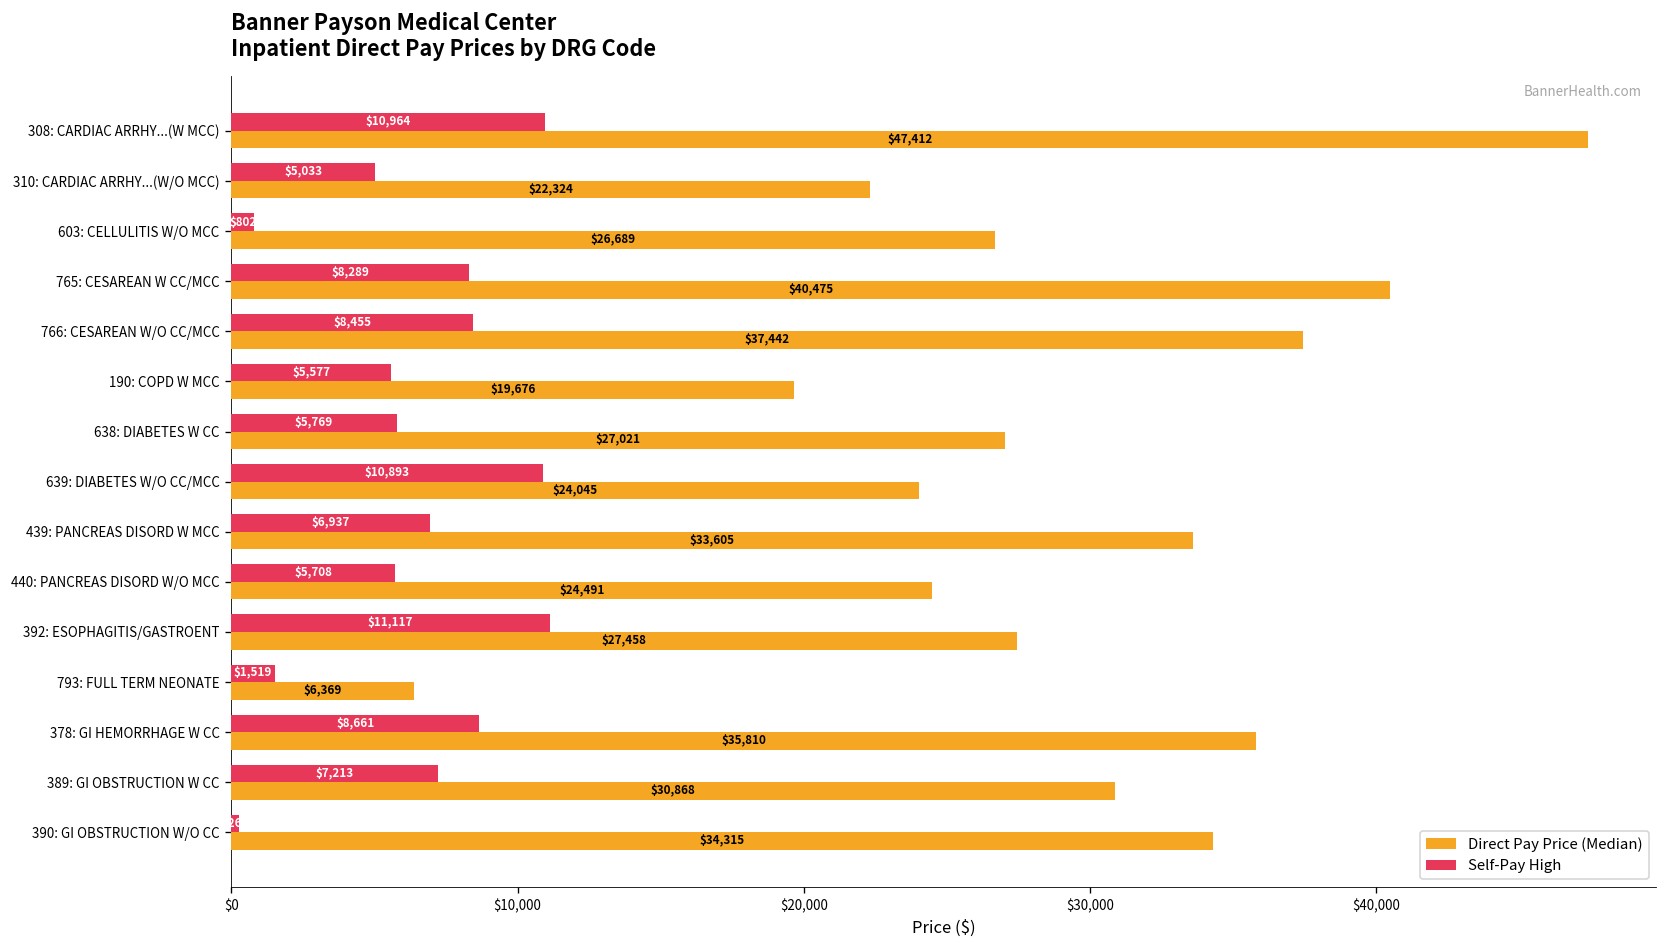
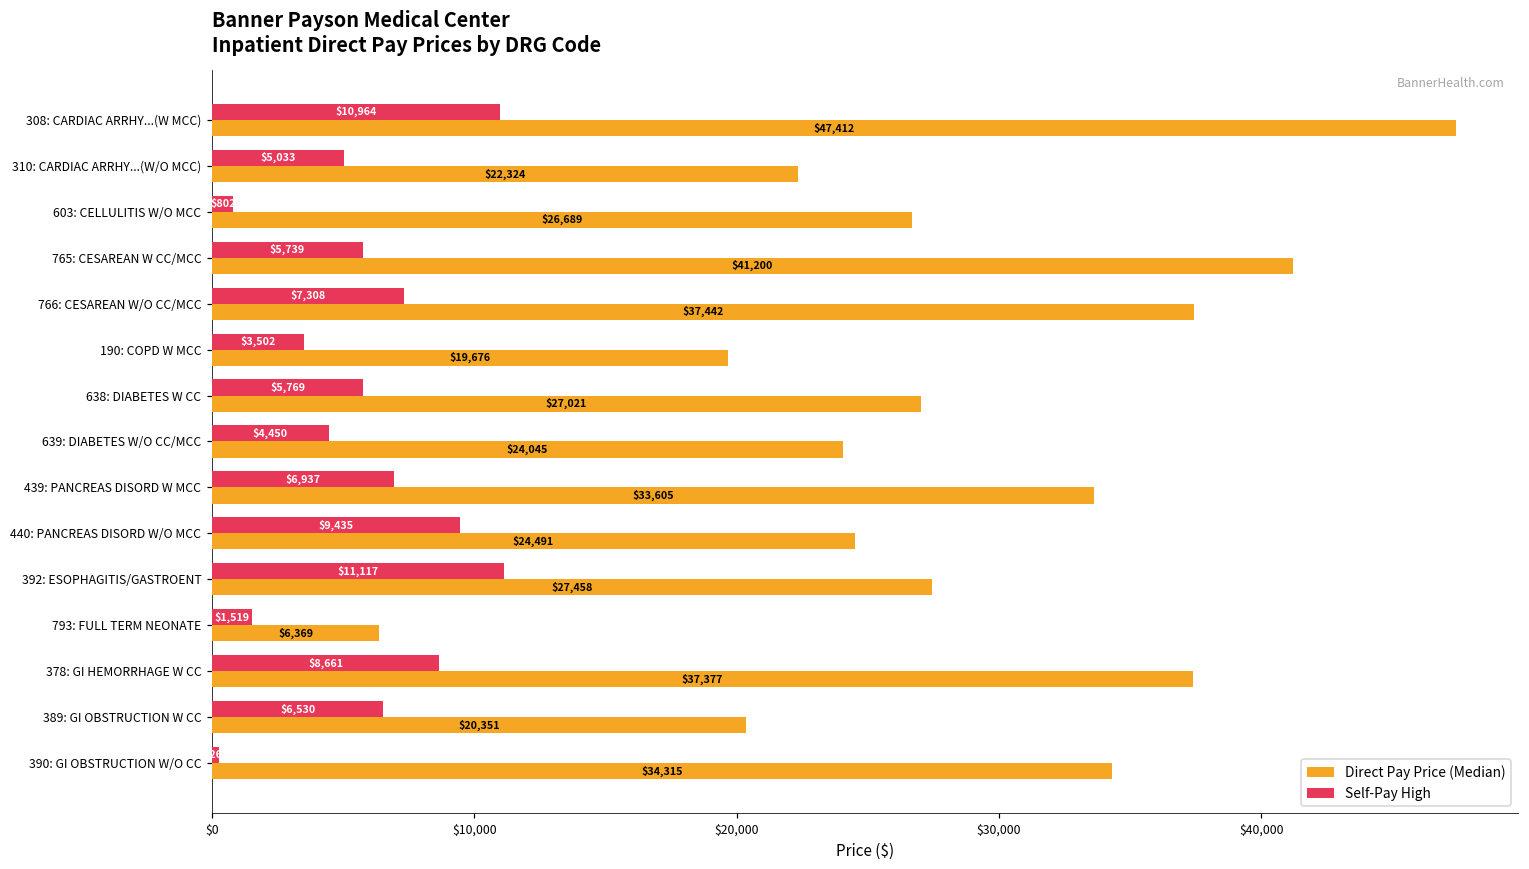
  {
    "Direct Pay Price (Median)": {
      "308: CARDIAC ARRHY...(W MCC)": "$47,412",
      "310: CARDIAC ARRHY...(W/O MCC)": "$22,324",
      "603: CELLULITIS W/O MCC": "$26,689",
-     "765: CESAREAN W CC/MCC": "$40,475",
+     "765: CESAREAN W CC/MCC": "$41,200",
      "766: CESAREAN W/O CC/MCC": "$37,442",
      "190: COPD W MCC": "$19,676",
      "638: DIABETES W CC": "$27,021",
      "639: DIABETES W/O CC/MCC": "$24,045",
      "439: PANCREAS DISORD W MCC": "$33,605",
      "440: PANCREAS DISORD W/O MCC": "$24,491",
      "392: ESOPHAGITIS/GASTROENT": "$27,458",
      "793: FULL TERM NEONATE": "$6,369",
-     "378: GI HEMORRHAGE W CC": "$35,810",
-     "389: GI OBSTRUCTION W CC": "$30,868",
+     "378: GI HEMORRHAGE W CC": "$37,377",
+     "389: GI OBSTRUCTION W CC": "$20,351",
      "390: GI OBSTRUCTION W/O CC": "$34,315"
    },
    "Self-Pay High": {
      "308: CARDIAC ARRHY...(W MCC)": "$10,964",
      "310: CARDIAC ARRHY...(W/O MCC)": "$5,033",
      "603: CELLULITIS W/O MCC": "$802",
-     "765: CESAREAN W CC/MCC": "$8,289",
-     "766: CESAREAN W/O CC/MCC": "$8,455",
-     "190: COPD W MCC": "$5,577",
+     "765: CESAREAN W CC/MCC": "$5,739",
+     "766: CESAREAN W/O CC/MCC": "$7,308",
+     "190: COPD W MCC": "$3,502",
      "638: DIABETES W CC": "$5,769",
-     "639: DIABETES W/O CC/MCC": "$10,893",
+     "639: DIABETES W/O CC/MCC": "$4,450",
      "439: PANCREAS DISORD W MCC": "$6,937",
-     "440: PANCREAS DISORD W/O MCC": "$5,708",
+     "440: PANCREAS DISORD W/O MCC": "$9,435",
      "392: ESOPHAGITIS/GASTROENT": "$11,117",
      "793: FULL TERM NEONATE": "$1,519",
      "378: GI HEMORRHAGE W CC": "$8,661",
-     "389: GI OBSTRUCTION W CC": "$7,213"
+     "389: GI OBSTRUCTION W CC": "$6,530"
    }
  }
